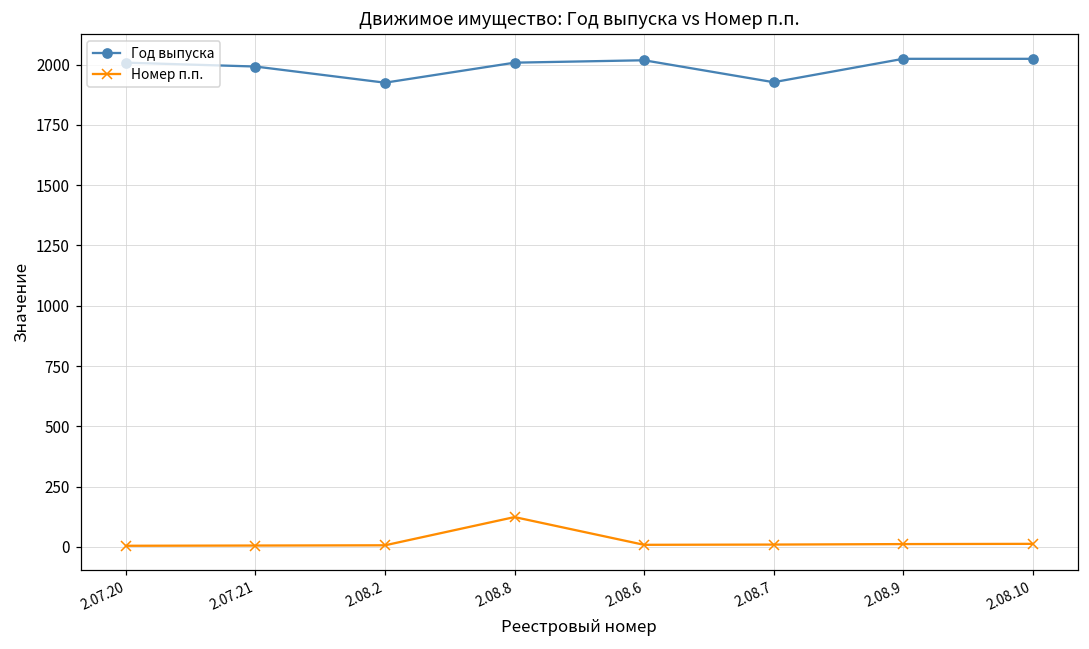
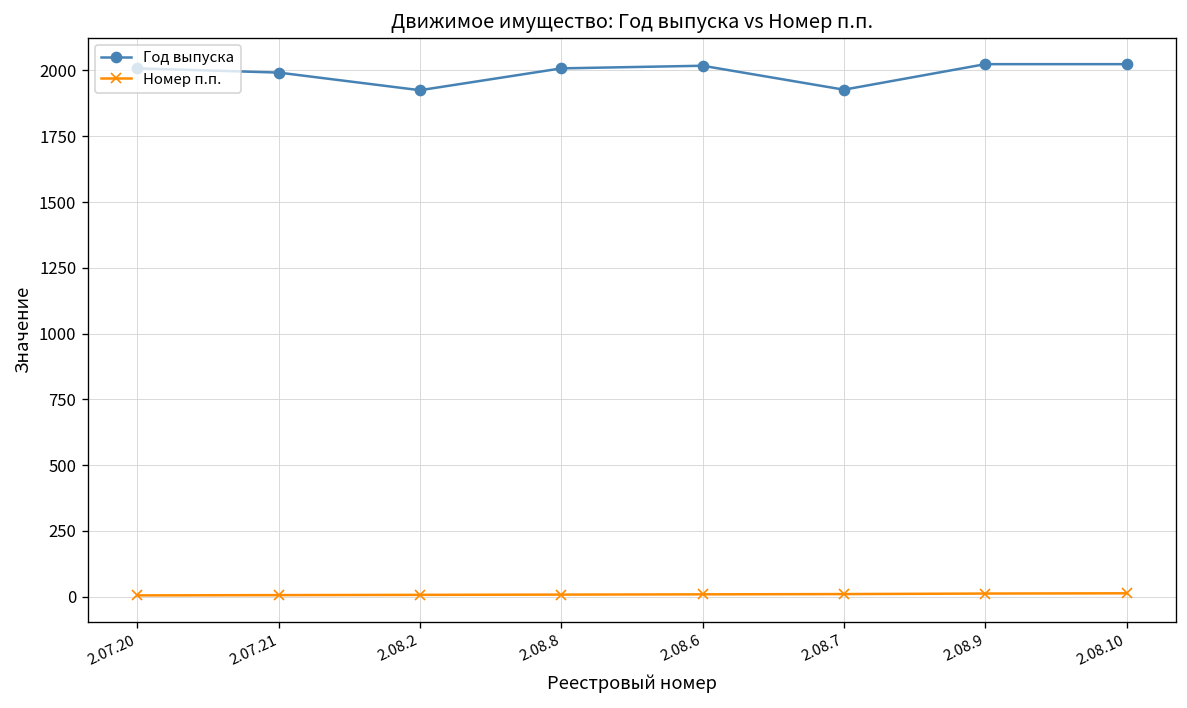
  {
    "Год выпуска": {
      "2.07.21": 1990,
      "2.08.2": 1930,
      "2.08.8": 2010,
      "2.08.6": 2020,
      "2.08.7": 1930,
      "2.08.9": 2020,
      "2.08.10": 2020
    },
    "Номер п.п.": {
      "2.07.20": 10,
      "2.07.21": 10,
      "2.08.2": 10,
-     "2.08.8": 120,
+     "2.08.8": 10,
      "2.08.6": 10,
      "2.08.7": 10,
      "2.08.9": 10,
      "2.08.10": 10
    }
  }
